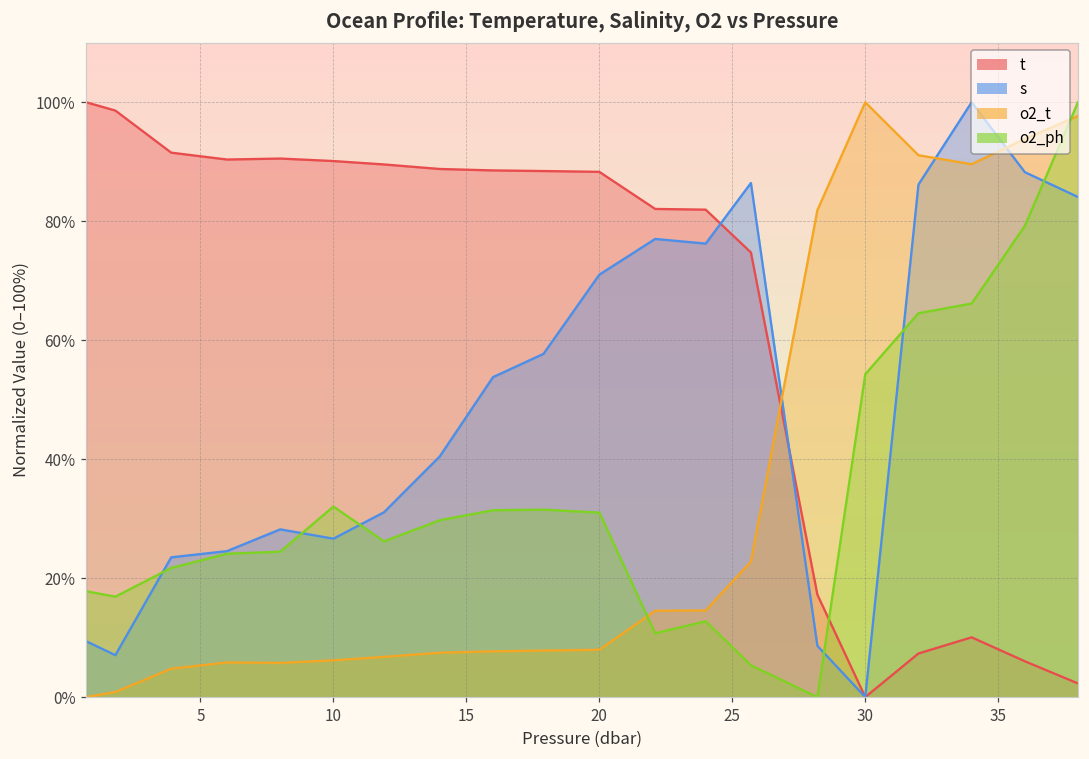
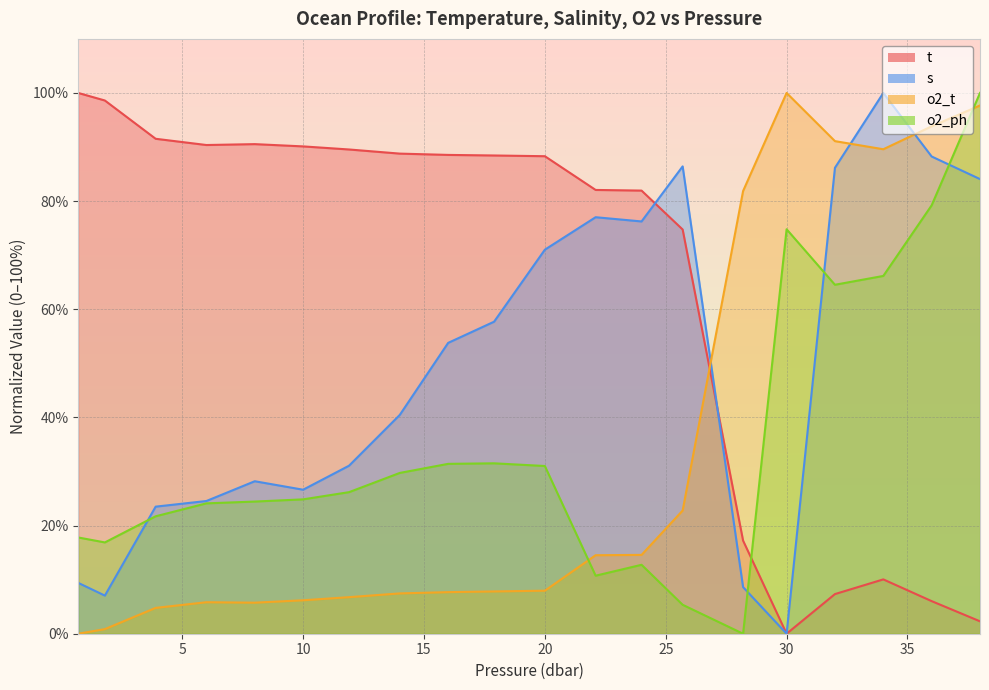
  {
    "s": {
      "10": "27%",
      "20": "71%"
    },
    "o2_ph": {
-     "10": "32%",
+     "10": "25%",
      "20": "31%",
-     "30": "54%"
+     "30": "75%"
    }
  }
